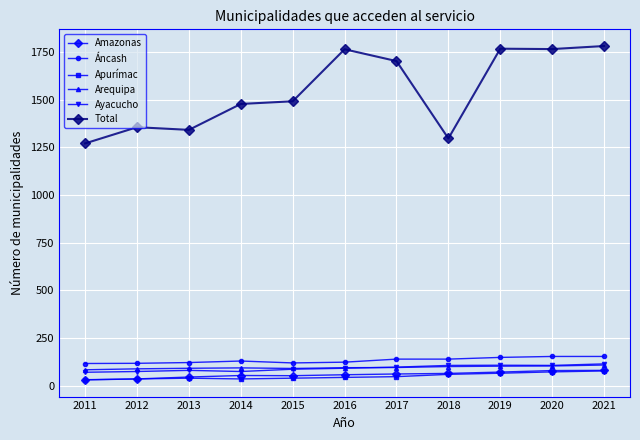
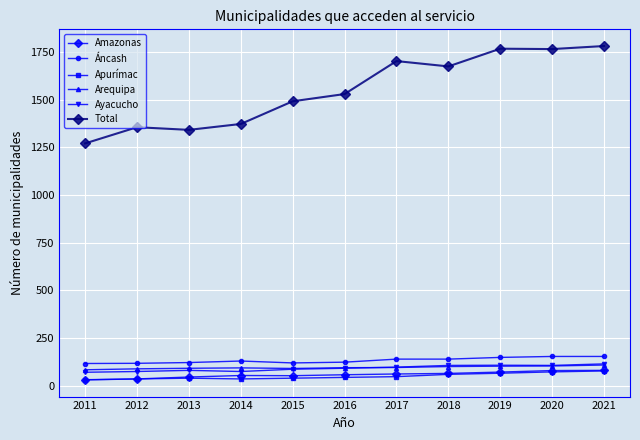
  {
    "Total": {
      "2011": 1270,
      "2013": 1340,
-     "2014": 1480,
+     "2014": 1370,
      "2015": 1490,
-     "2016": 1770,
+     "2016": 1530,
      "2017": 1700,
-     "2018": 1300,
+     "2018": 1680,
      "2019": 1770,
      "2020": 1770,
      "2021": 1780
    }
  }
